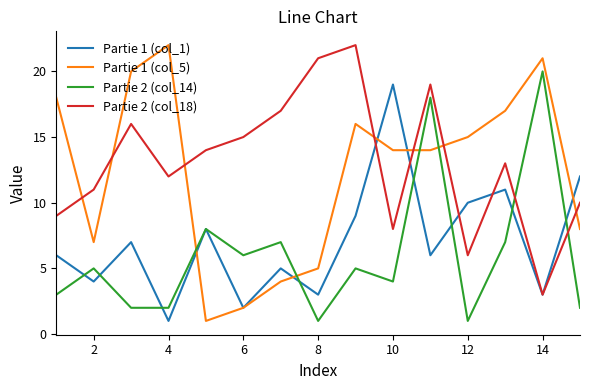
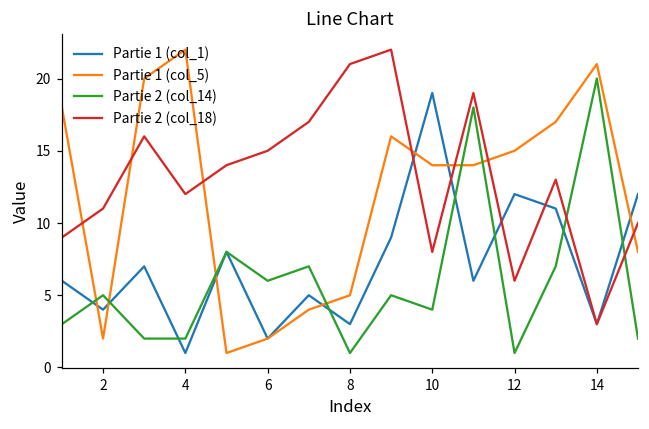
  {
    "Partie 1 (col_1)": {
      "2": 4,
      "4": 1,
      "8": 3,
      "10": 19,
-     "12": 10
+     "12": 12
    },
    "Partie 1 (col_5)": {
-     "2": 7,
+     "2": 2,
      "4": 22,
      "8": 5,
      "10": 14,
      "12": 15,
      "14": 21
    },
    "Partie 2 (col_14)": {
      "2": 5,
      "4": 2,
      "6": 6,
      "8": 1,
      "10": 4,
      "12": 1,
      "14": 20
    },
    "Partie 2 (col_18)": {
      "2": 11,
      "4": 12,
      "6": 15,
      "8": 21,
      "10": 8,
      "12": 6
    }
  }
